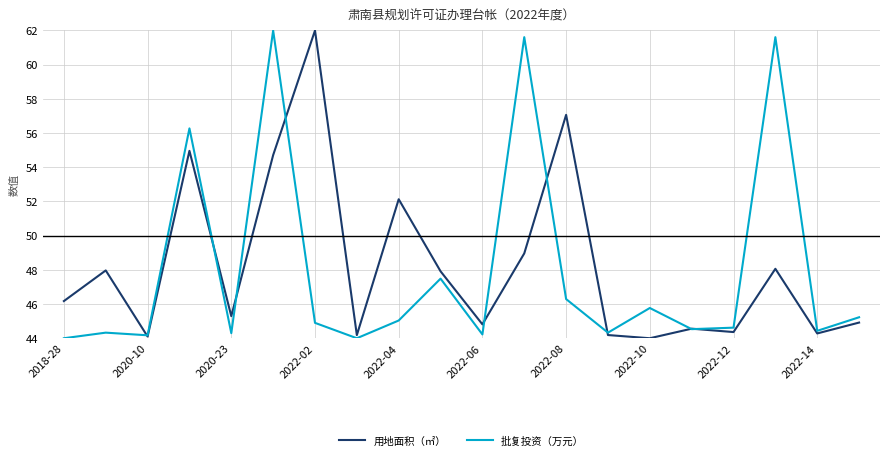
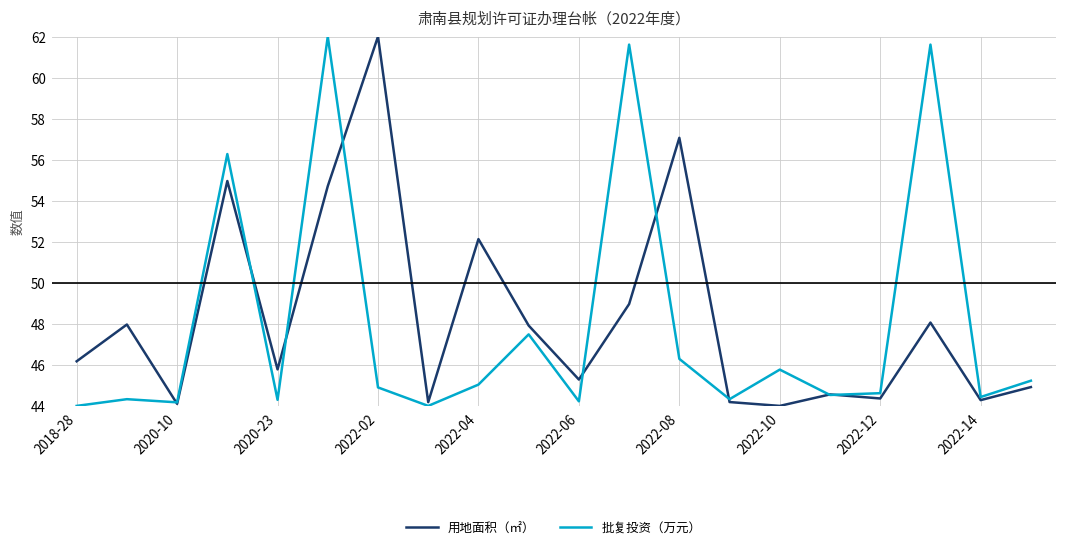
  {
    "用地面积（㎡）": {
      "2018-28": 46.2,
-     "2020-23": 45.3,
+     "2020-23": 45.8,
      "2022-02": 62.0,
      "2022-04": 52.1,
-     "2022-06": 44.8,
+     "2022-06": 45.3,
      "2022-08": 57.1,
      "2022-10": 44.0,
      "2022-12": 44.4,
      "2022-14": 44.3
    },
    "批复投资（万元）": {
      "2018-28": 44.0,
      "2020-23": 44.3,
      "2022-02": 44.9,
      "2022-04": 45.0,
      "2022-06": 44.2,
      "2022-08": 46.3,
      "2022-10": 45.8,
      "2022-12": 44.6,
      "2022-14": 44.4
    }
  }
